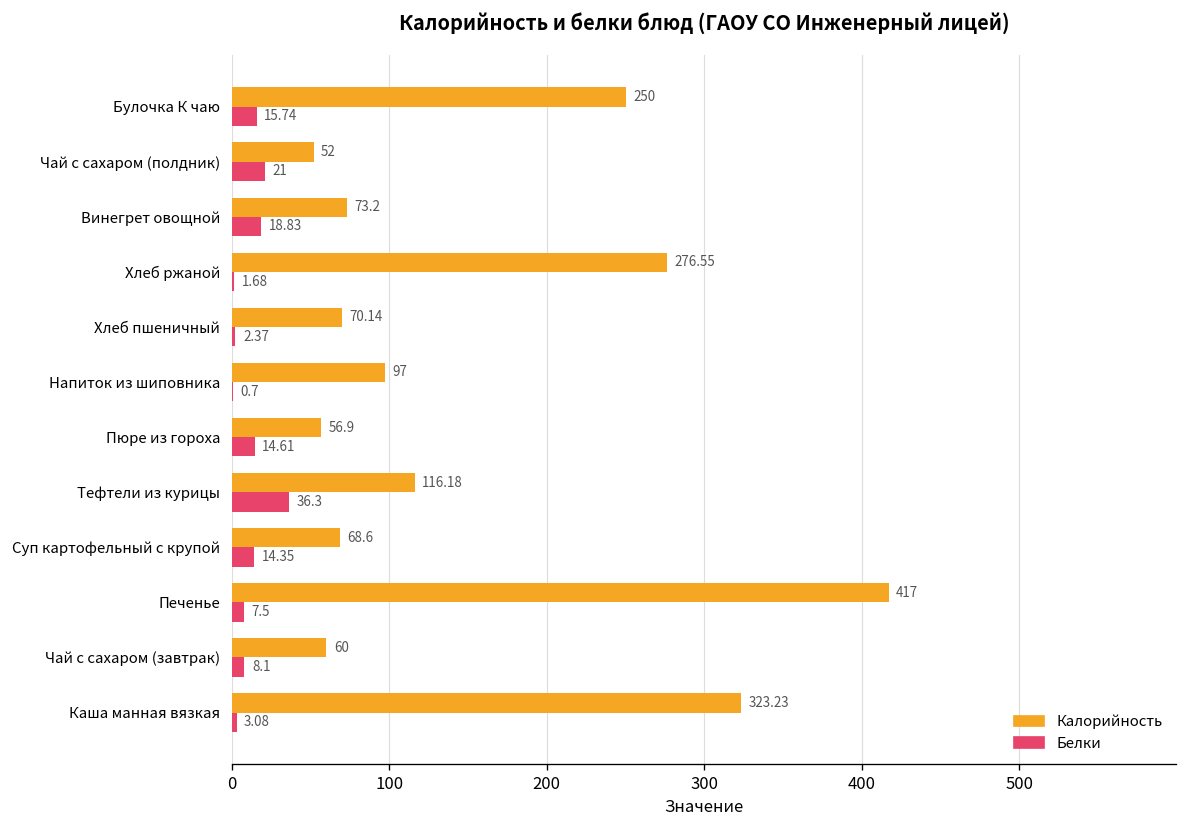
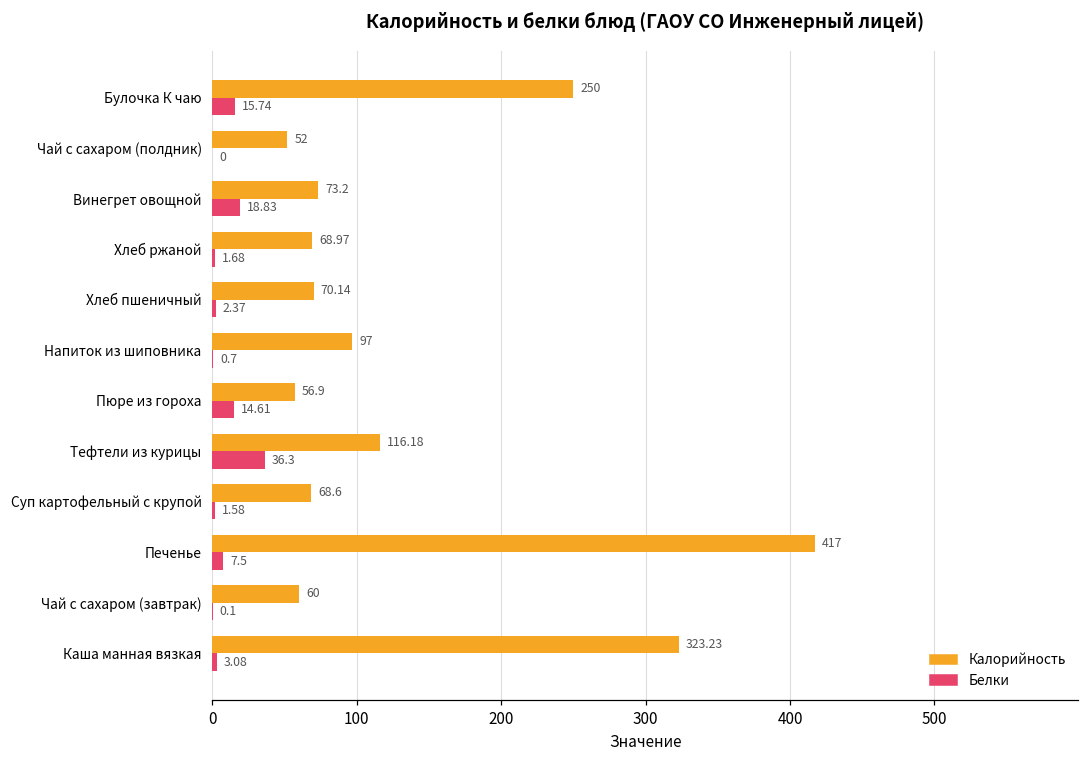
  {
    "Калорийность": {
      "Булочка К чаю": 250,
      "Чай с сахаром (полдник)": 52,
      "Винегрет овощной": 73.2,
-     "Хлеб ржаной": 276.55,
+     "Хлеб ржаной": 68.97,
      "Хлеб пшеничный": 70.14,
      "Напиток из шиповника": 97,
      "Пюре из гороха": 56.9,
      "Тефтели из курицы": 116.18,
      "Суп картофельный с крупой": 68.6,
      "Печенье": 417,
      "Чай с сахаром (завтрак)": 60,
      "Каша манная вязкая": 323.23
    },
    "Белки": {
      "Булочка К чаю": 15.74,
-     "Чай с сахаром (полдник)": 21,
+     "Чай с сахаром (полдник)": 0,
      "Винегрет овощной": 18.83,
      "Хлеб ржаной": 1.68,
      "Хлеб пшеничный": 2.37,
      "Напиток из шиповника": 0.7,
      "Пюре из гороха": 14.61,
      "Тефтели из курицы": 36.3,
-     "Суп картофельный с крупой": 14.35,
+     "Суп картофельный с крупой": 1.58,
      "Печенье": 7.5,
-     "Чай с сахаром (завтрак)": 8.1,
+     "Чай с сахаром (завтрак)": 0.1,
      "Каша манная вязкая": 3.08
    }
  }
